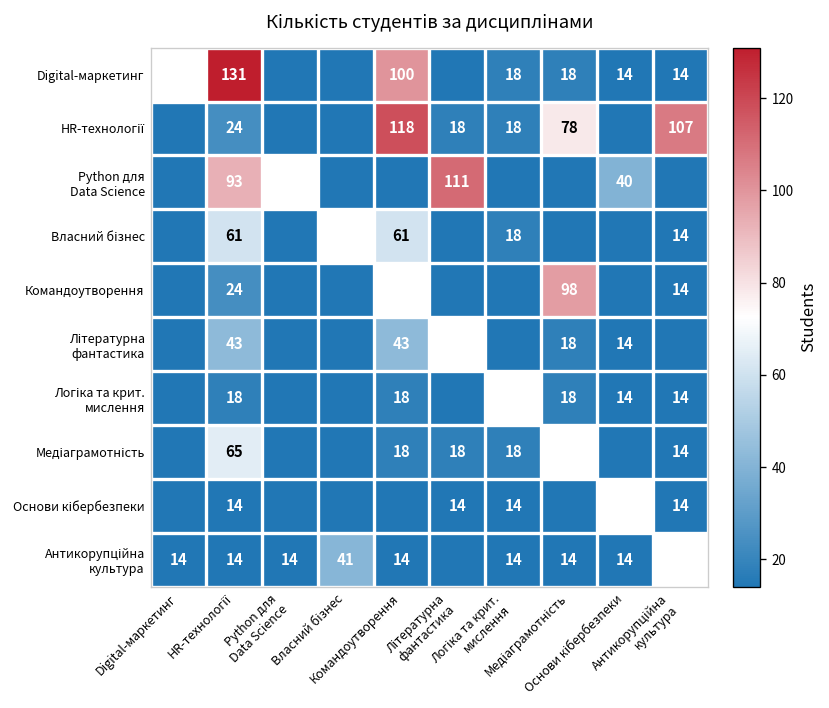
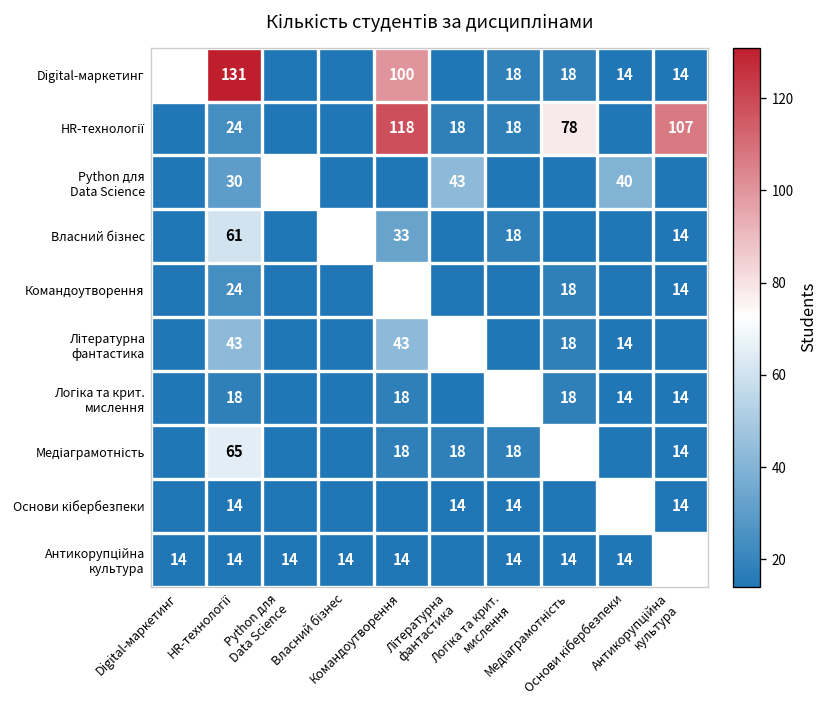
  {
    "Digital-маркетинг": {
      "HR-технології": 131,
      "Командоутворення": 100,
      "Логіка та крит. мислення": 18,
      "Медіаграмотність": 18,
      "Основи кібербезпеки": 14,
      "Антикорупційна культура": 14
    },
    "HR-технології": {
      "HR-технології": 24,
      "Командоутворення": 118,
      "Літературна фантастика": 18,
      "Логіка та крит. мислення": 18,
      "Медіаграмотність": 78,
      "Антикорупційна культура": 107
    },
    "Python для Data Science": {
-     "HR-технології": 93,
-     "Літературна фантастика": 111,
+     "HR-технології": 30,
+     "Літературна фантастика": 43,
      "Основи кібербезпеки": 40
    },
    "Власний бізнес": {
      "HR-технології": 61,
-     "Командоутворення": 61,
+     "Командоутворення": 33,
      "Логіка та крит. мислення": 18,
      "Антикорупційна культура": 14
    },
    "Командоутворення": {
      "HR-технології": 24,
-     "Медіаграмотність": 98,
+     "Медіаграмотність": 18,
      "Антикорупційна культура": 14
    },
    "Літературна фантастика": {
      "HR-технології": 43,
      "Командоутворення": 43,
      "Медіаграмотність": 18,
      "Основи кібербезпеки": 14
    },
    "Логіка та крит. мислення": {
      "HR-технології": 18,
      "Командоутворення": 18,
      "Медіаграмотність": 18,
      "Основи кібербезпеки": 14,
      "Антикорупційна культура": 14
    },
    "Медіаграмотність": {
      "HR-технології": 65,
      "Командоутворення": 18,
      "Літературна фантастика": 18,
      "Логіка та крит. мислення": 18,
      "Антикорупційна культура": 14
    },
    "Основи кібербезпеки": {
      "HR-технології": 14,
      "Літературна фантастика": 14,
      "Логіка та крит. мислення": 14,
      "Антикорупційна культура": 14
    },
    "Антикорупційна культура": {
      "Digital-маркетинг": 14,
      "HR-технології": 14,
      "Python для Data Science": 14,
-     "Власний бізнес": 41,
+     "Власний бізнес": 14,
      "Командоутворення": 14,
      "Логіка та крит. мислення": 14,
      "Медіаграмотність": 14,
      "Основи кібербезпеки": 14
    }
  }
